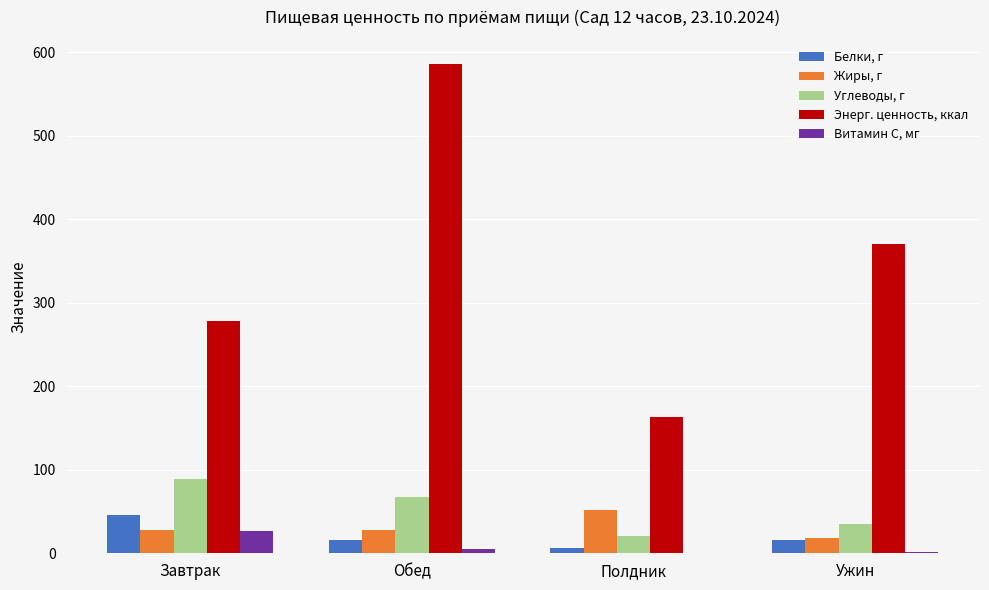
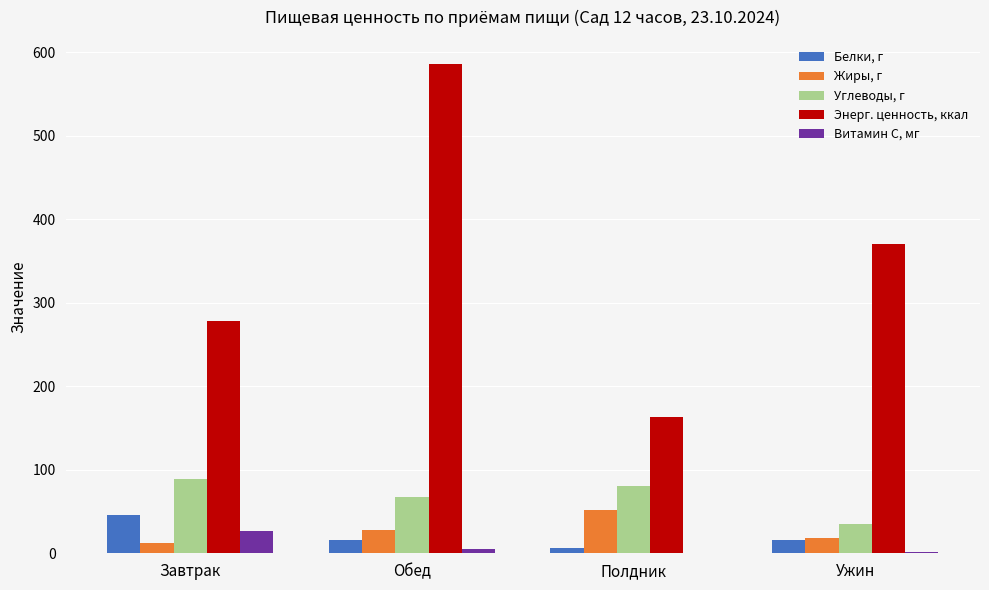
  {
    "Белки, г": {
      "Завтрак": 50,
      "Обед": 20,
      "Полдник": 10,
      "Ужин": 20
    },
    "Жиры, г": {
-     "Завтрак": 30,
+     "Завтрак": 10,
      "Обед": 30,
      "Полдник": 50,
      "Ужин": 20
    },
    "Углеводы, г": {
      "Завтрак": 90,
      "Обед": 70,
-     "Полдник": 20,
+     "Полдник": 80,
      "Ужин": 30
    },
    "Энерг. ценность, ккал": {
      "Завтрак": 280,
      "Обед": 590,
      "Полдник": 160,
      "Ужин": 370
    },
    "Витамин С, мг": {
      "Завтрак": 30,
      "Обед": 10
    }
  }
